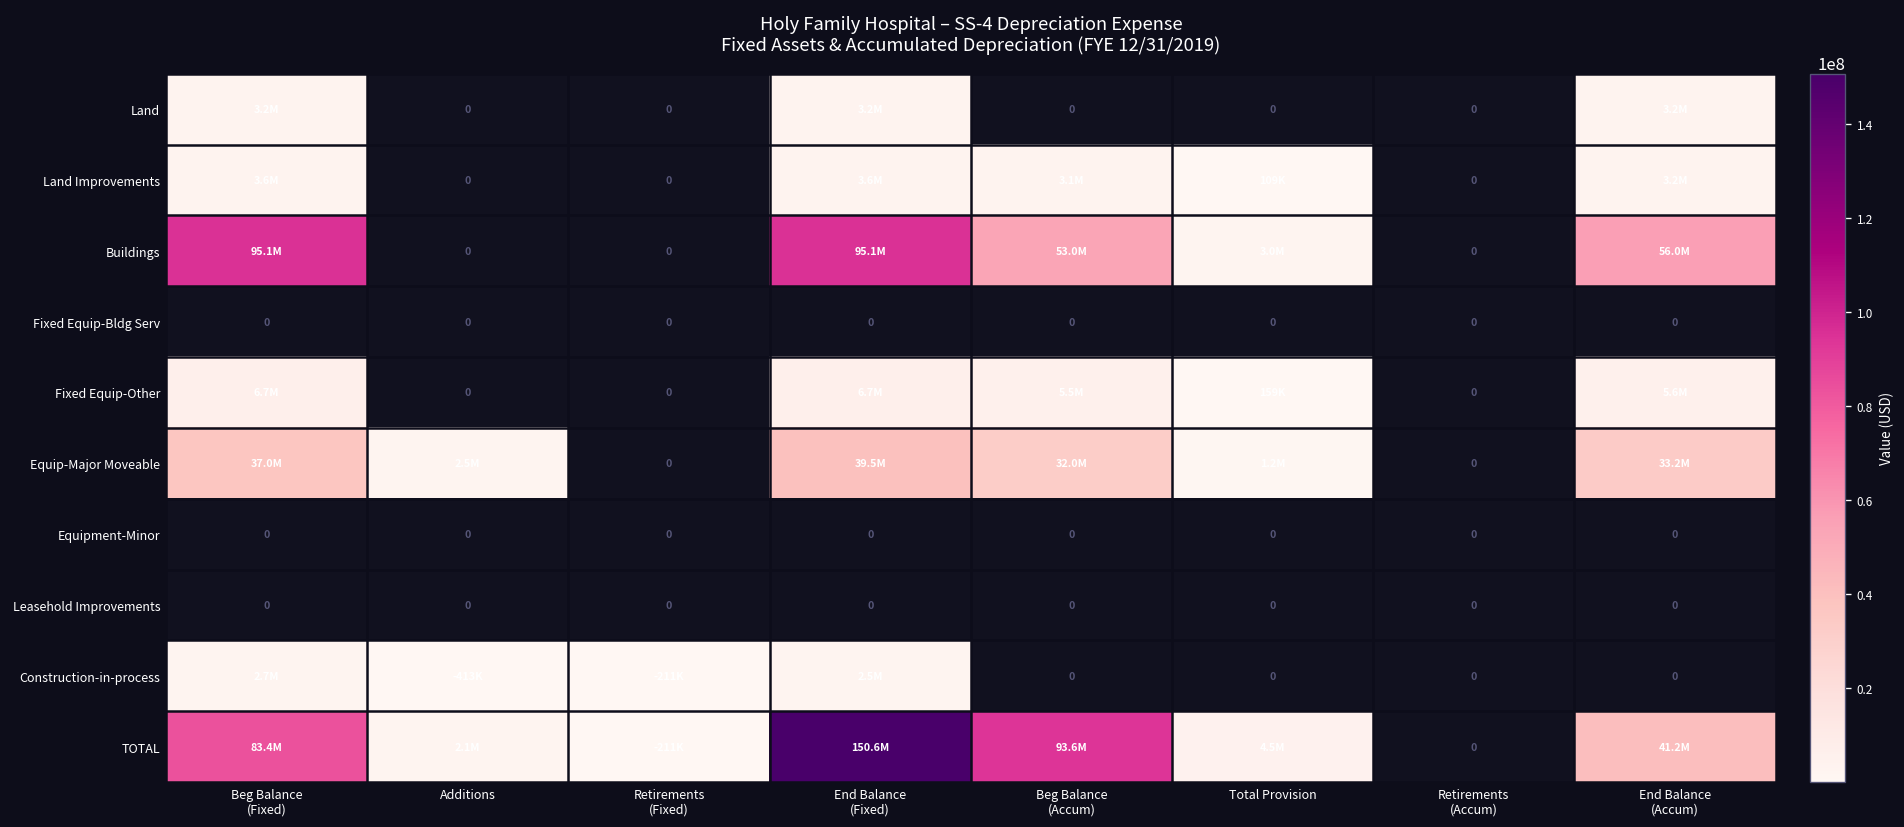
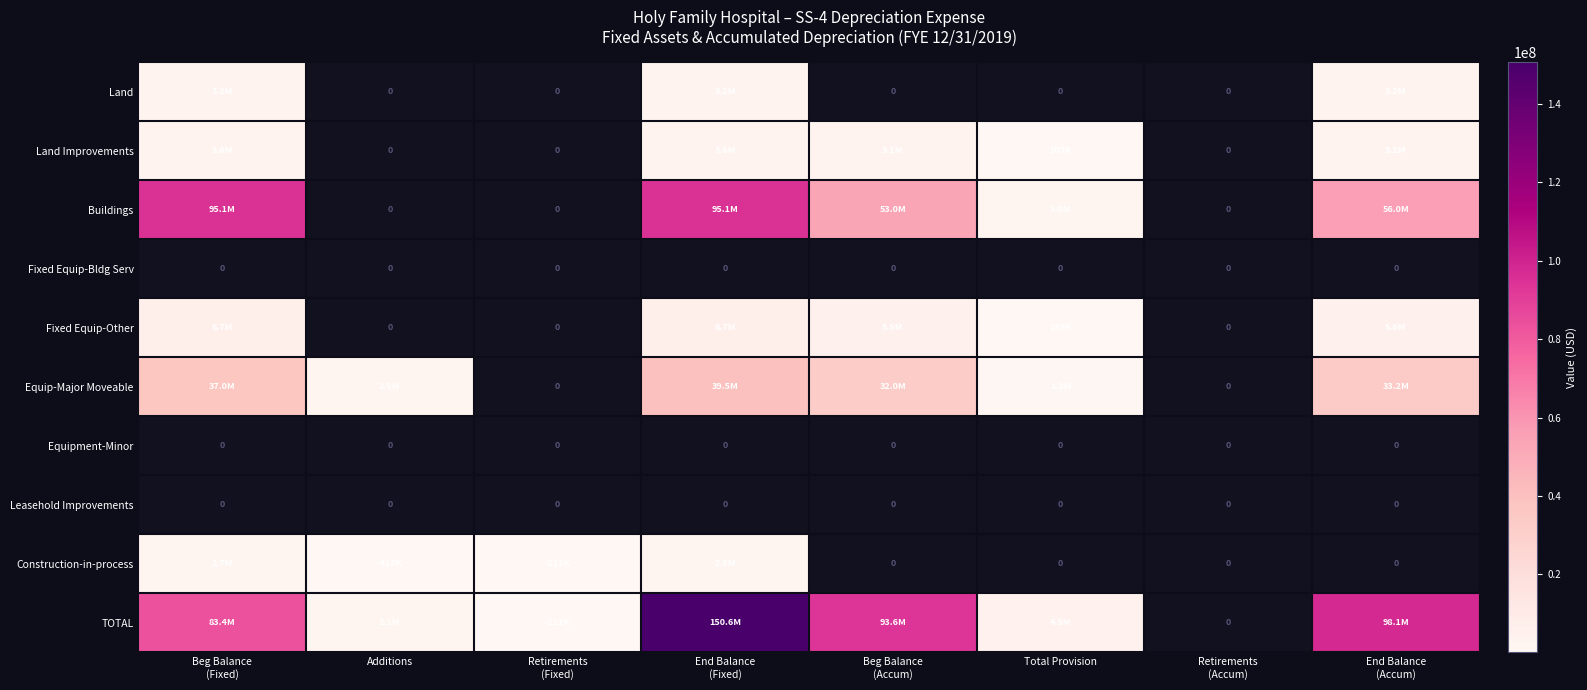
  {
    "Buildings": {
      "Beg Balance (Fixed)": "95.1M",
      "End Balance (Fixed)": "95.1M",
      "Beg Balance (Accum)": "53.0M",
      "End Balance (Accum)": "56.0M"
    },
    "Equip-Major Moveable": {
      "Beg Balance (Fixed)": "37.0M",
      "End Balance (Fixed)": "39.5M",
      "Beg Balance (Accum)": "32.0M",
      "End Balance (Accum)": "33.2M"
    },
    "TOTAL": {
      "Beg Balance (Fixed)": "83.4M",
      "End Balance (Fixed)": "150.6M",
      "Beg Balance (Accum)": "93.6M",
-     "End Balance (Accum)": "41.2M"
+     "End Balance (Accum)": "98.1M"
    }
  }
